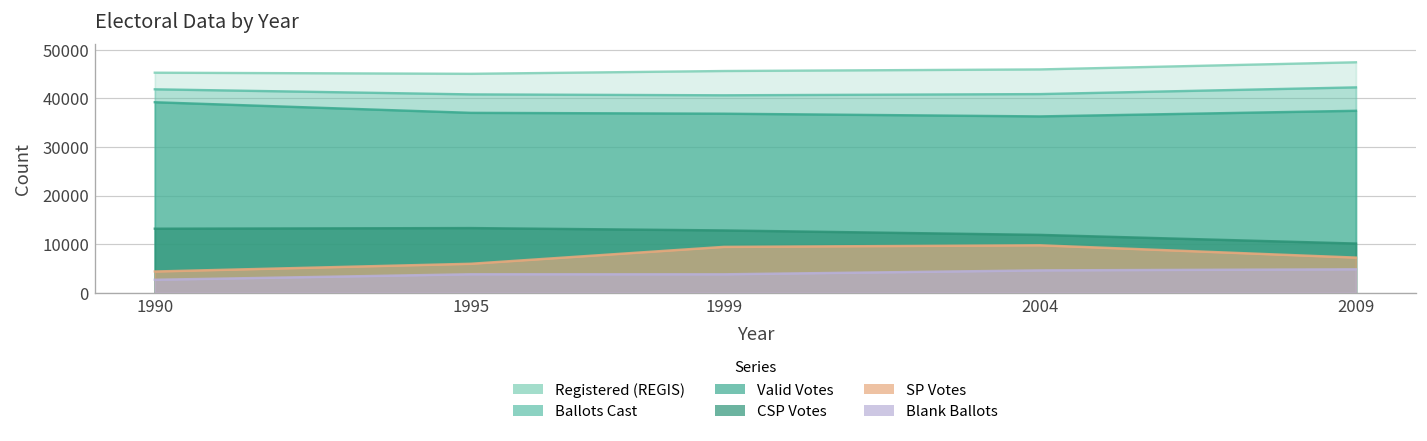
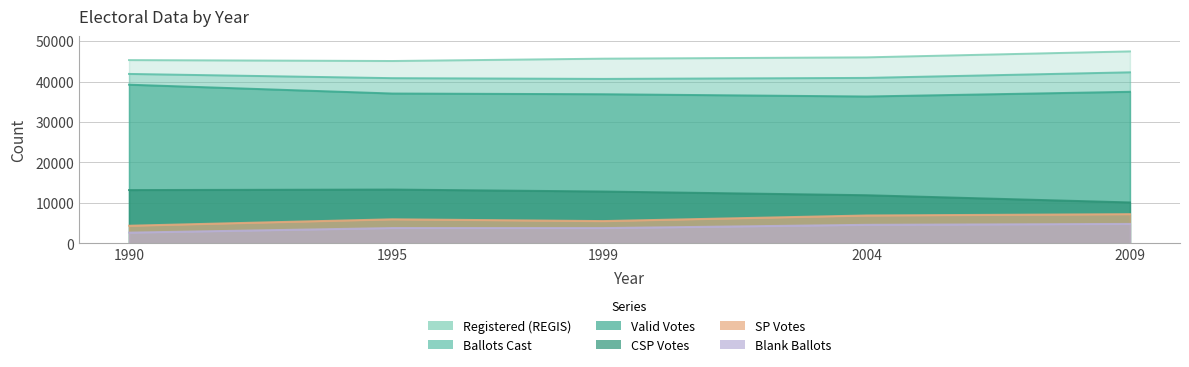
  {
    "SP Votes": {
      "1990": 4000,
      "1995": 6000,
-     "1999": 9000,
-     "2004": 10000,
+     "1999": 6000,
+     "2004": 7000,
      "2009": 7000
    }
  }
